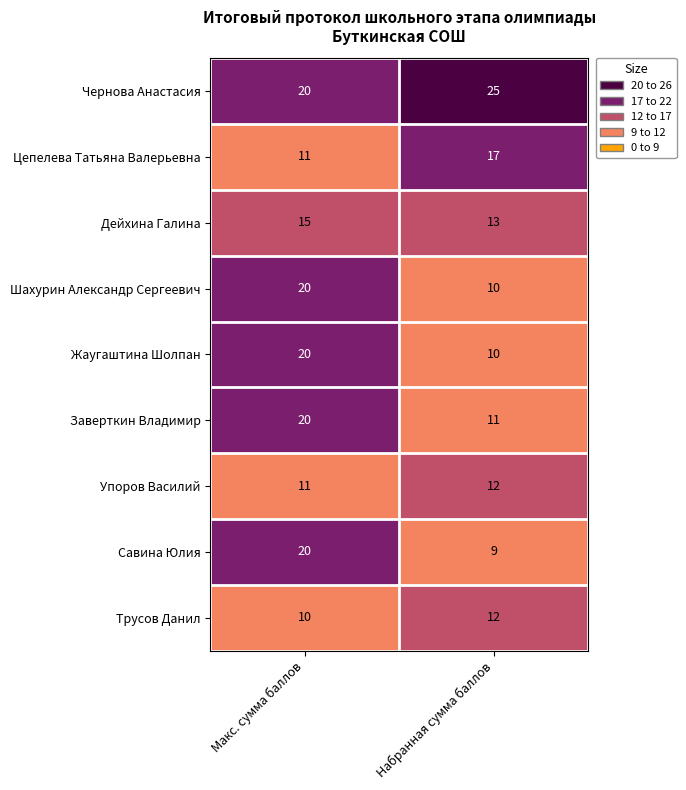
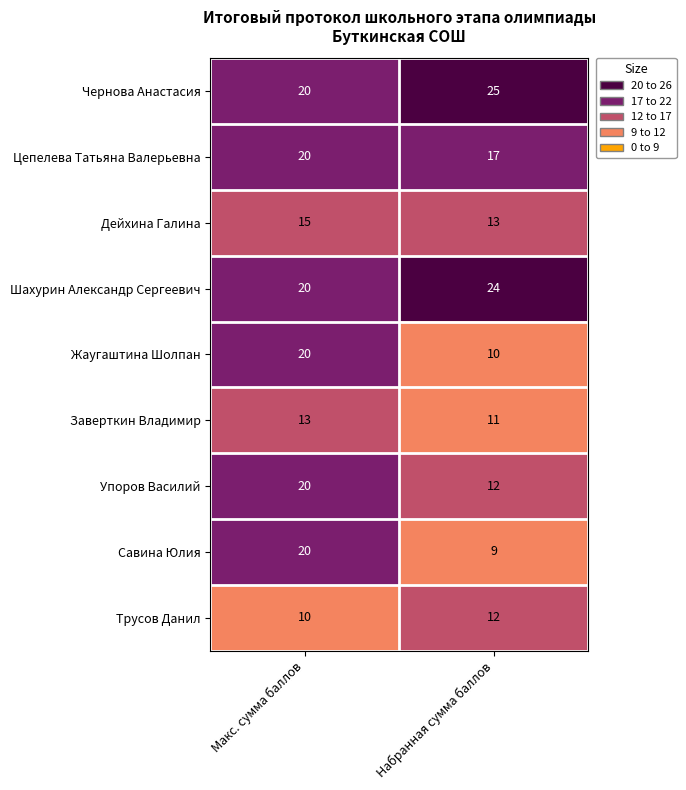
  {
    "Чернова Анастасия": {
      "Макс. сумма баллов": 20,
      "Набранная сумма баллов": 25
    },
    "Цепелева Татьяна Валерьевна": {
-     "Макс. сумма баллов": 11,
+     "Макс. сумма баллов": 20,
      "Набранная сумма баллов": 17
    },
    "Дейхина Галина": {
      "Макс. сумма баллов": 15,
      "Набранная сумма баллов": 13
    },
    "Шахурин Александр Сергеевич": {
      "Макс. сумма баллов": 20,
-     "Набранная сумма баллов": 10
+     "Набранная сумма баллов": 24
    },
    "Жаугаштина Шолпан": {
      "Макс. сумма баллов": 20,
      "Набранная сумма баллов": 10
    },
    "Заверткин Владимир": {
-     "Макс. сумма баллов": 20,
+     "Макс. сумма баллов": 13,
      "Набранная сумма баллов": 11
    },
    "Упоров Василий": {
-     "Макс. сумма баллов": 11,
+     "Макс. сумма баллов": 20,
      "Набранная сумма баллов": 12
    },
    "Савина Юлия": {
      "Макс. сумма баллов": 20,
      "Набранная сумма баллов": 9
    },
    "Трусов Данил": {
      "Макс. сумма баллов": 10,
      "Набранная сумма баллов": 12
    }
  }
